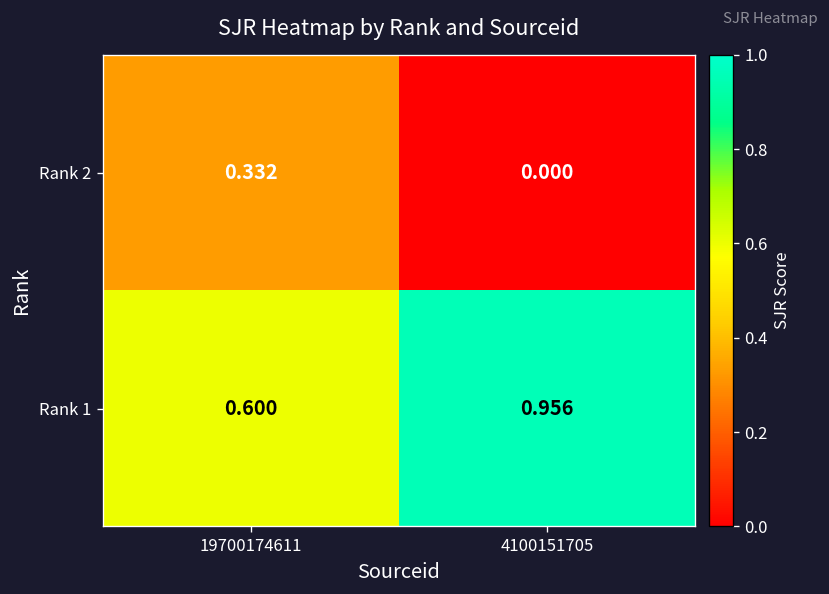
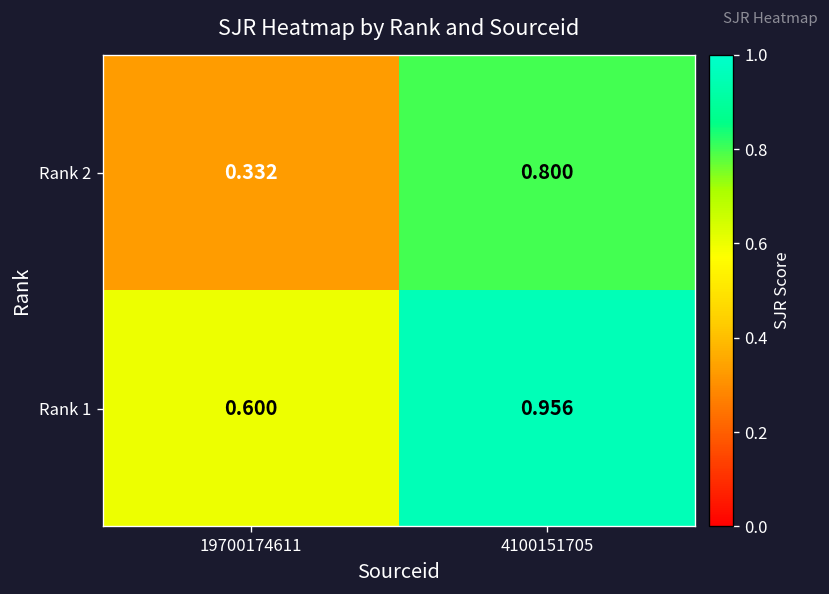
  {
    "Rank 2": {
      "19700174611": 0.332,
-     "4100151705": 0.000
+     "4100151705": 0.800
    },
    "Rank 1": {
      "19700174611": 0.600,
      "4100151705": 0.956
    }
  }
